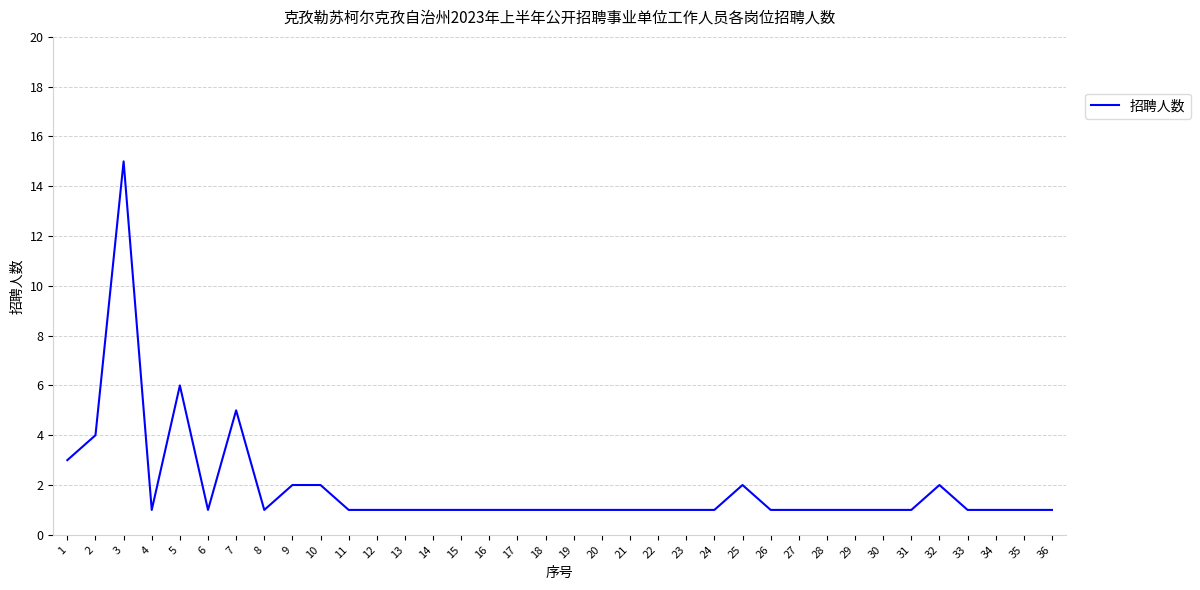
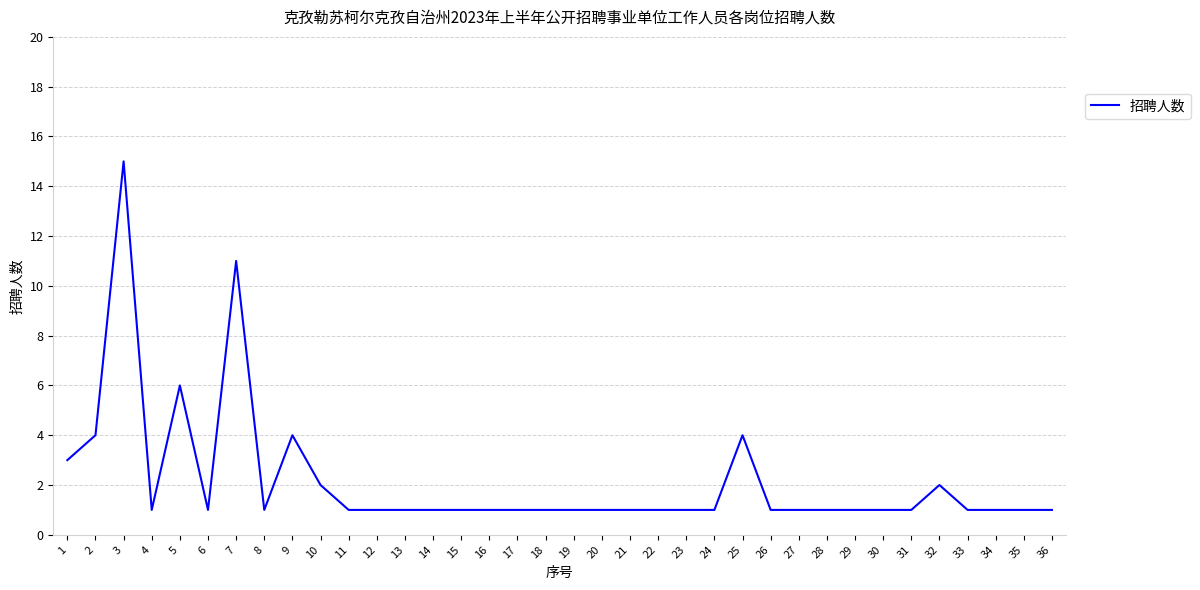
  {
    "1": 3,
    "2": 4,
    "3": 15,
    "4": 1,
    "5": 6,
    "6": 1,
-   "7": 5,
+   "7": 11,
    "8": 1,
-   "9": 2,
+   "9": 4,
    "10": 2,
    "11": 1,
    "12": 1,
    "13": 1,
    "14": 1,
    "15": 1,
    "16": 1,
    "17": 1,
    "18": 1,
    "19": 1,
    "20": 1,
    "21": 1,
    "22": 1,
    "23": 1,
    "24": 1,
-   "25": 2,
+   "25": 4,
    "26": 1,
    "27": 1,
    "28": 1,
    "29": 1,
    "30": 1,
    "31": 1,
    "32": 2,
    "33": 1,
    "34": 1,
    "35": 1,
    "36": 1
  }
